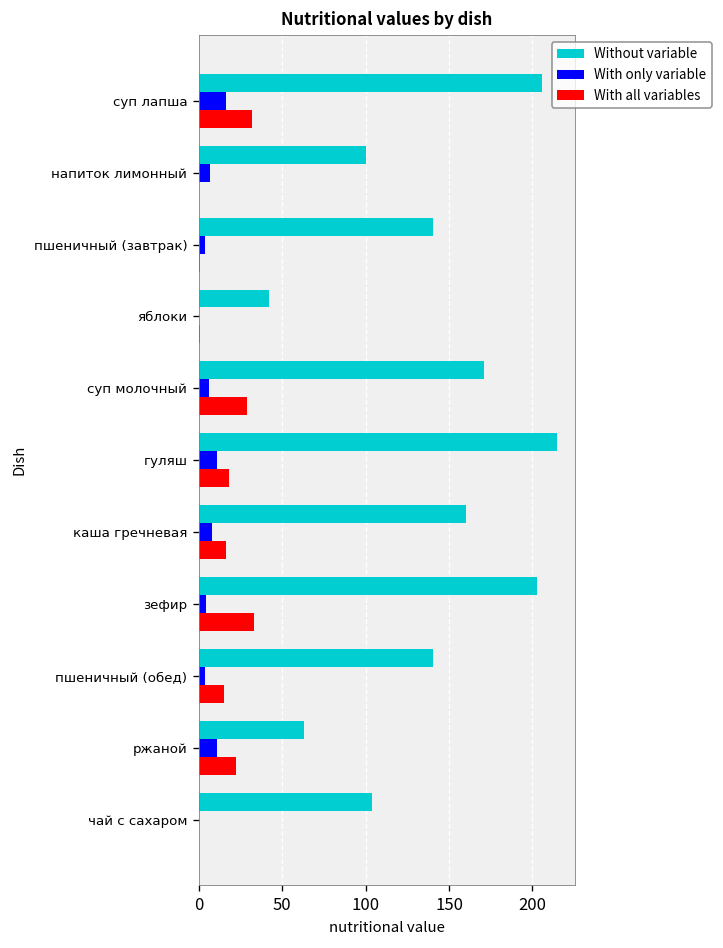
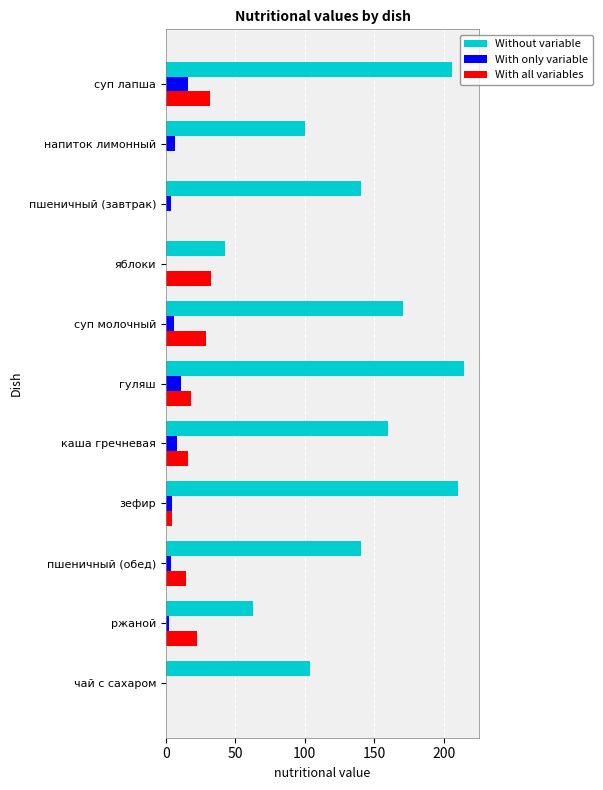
  {
    "Without variable": {
      "суп лапша": 206,
      "напиток лимонный": 100,
      "пшеничный (завтрак)": 140,
      "яблоки": 42,
      "суп молочный": 171,
      "гуляш": 215,
      "каша гречневая": 160,
-     "зефир": 203,
+     "зефир": 211,
      "пшеничный (обед)": 140,
      "ржаной": 63,
      "чай с сахаром": 104
    },
    "With only variable": {
      "суп лапша": 16,
      "напиток лимонный": 7,
      "пшеничный (завтрак)": 4,
      "суп молочный": 6,
      "гуляш": 11,
      "каша гречневая": 8,
      "зефир": 4,
      "пшеничный (обед)": 4,
-     "ржаной": 11
+     "ржаной": 2
    },
    "With all variables": {
      "суп лапша": 32,
-     "яблоки": 0,
+     "яблоки": 33,
      "суп молочный": 29,
      "гуляш": 18,
      "каша гречневая": 16,
-     "зефир": 33,
+     "зефир": 5,
      "пшеничный (обед)": 15,
      "ржаной": 22
    }
  }
